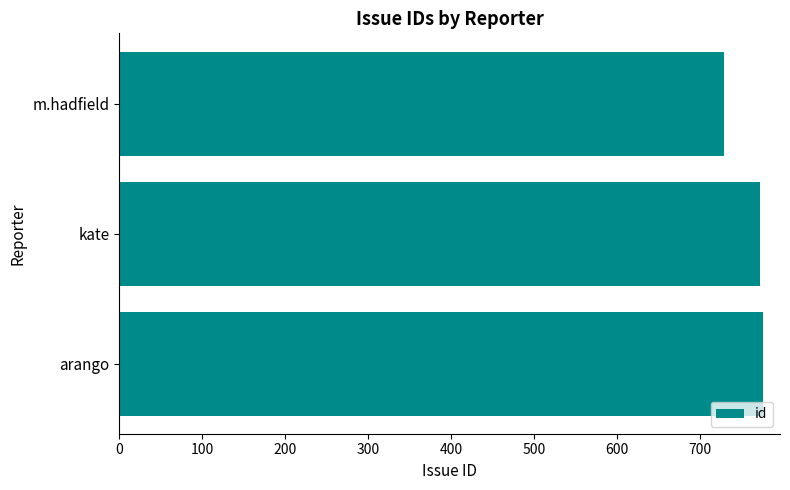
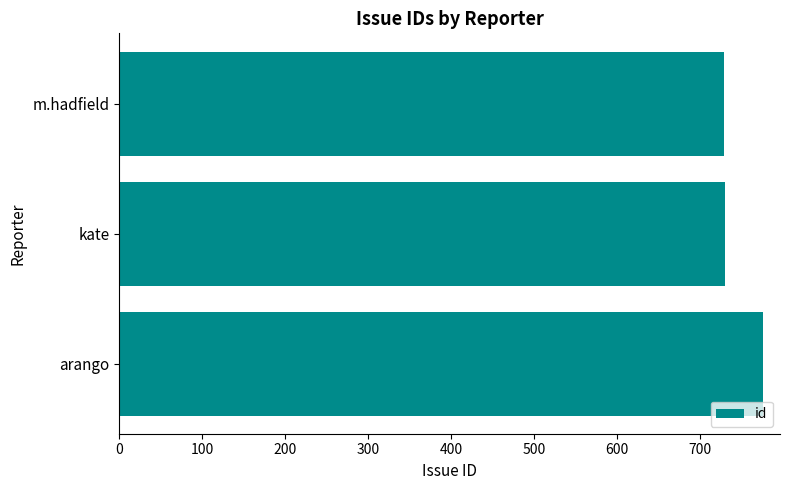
  {
    "m.hadfield": 730,
-   "kate": 770,
+   "kate": 730,
    "arango": 780
  }
